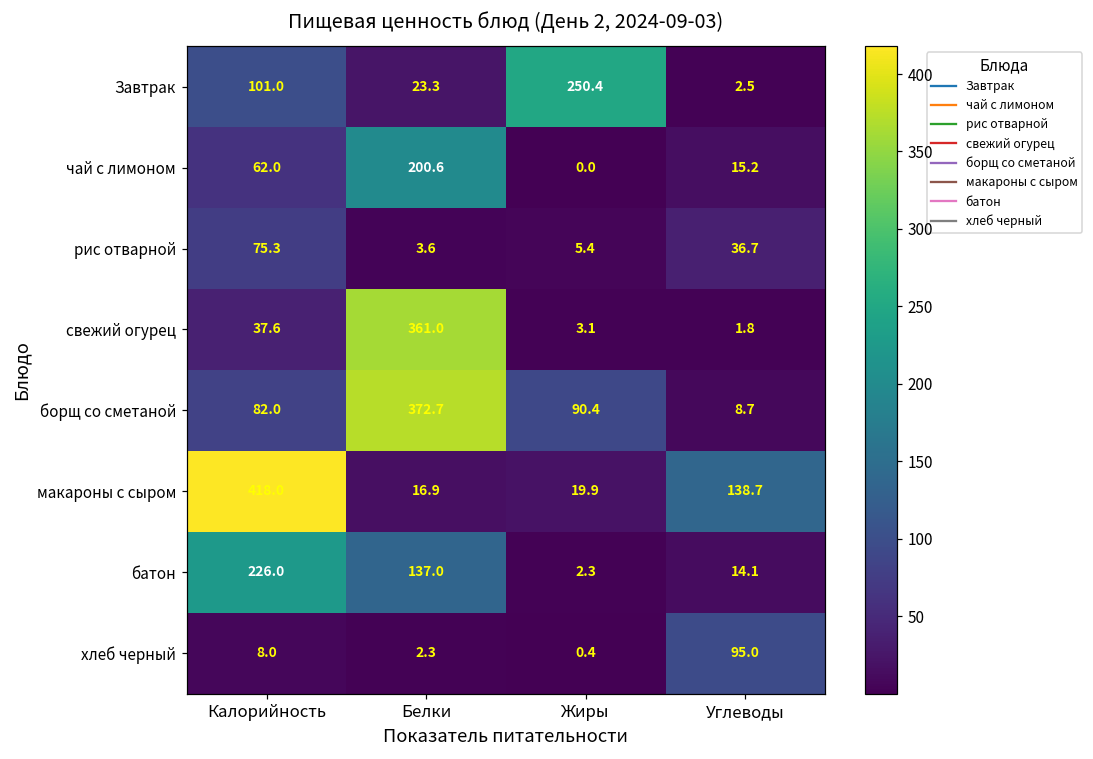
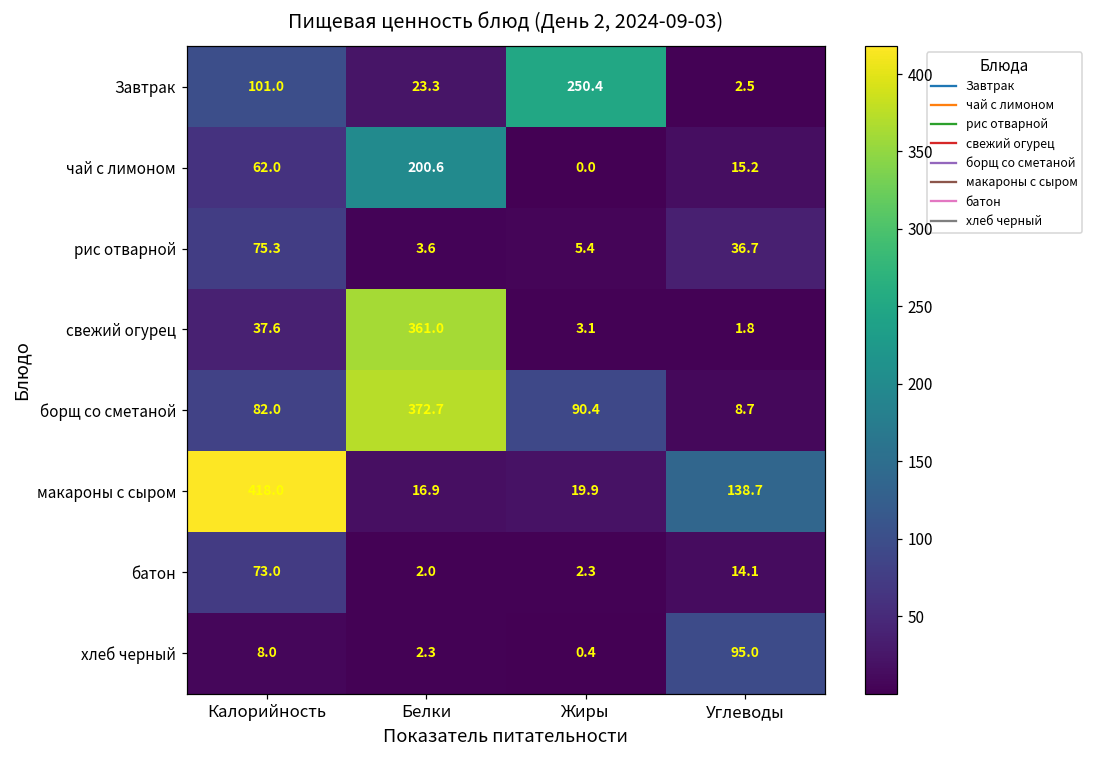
  {
    "Завтрак": {
      "Калорийность": 101.0,
      "Белки": 23.3,
      "Жиры": 250.4,
      "Углеводы": 2.5
    },
    "чай с лимоном": {
      "Калорийность": 62.0,
      "Белки": 200.6,
      "Жиры": 0.0,
      "Углеводы": 15.2
    },
    "рис отварной": {
      "Калорийность": 75.3,
      "Белки": 3.6,
      "Жиры": 5.4,
      "Углеводы": 36.7
    },
    "свежий огурец": {
      "Калорийность": 37.6,
      "Белки": 361.0,
      "Жиры": 3.1,
      "Углеводы": 1.8
    },
    "борщ со сметаной": {
      "Калорийность": 82.0,
      "Белки": 372.7,
      "Жиры": 90.4,
      "Углеводы": 8.7
    },
    "макароны с сыром": {
      "Белки": 16.9,
      "Жиры": 19.9,
      "Углеводы": 138.7
    },
    "батон": {
-     "Калорийность": 226.0,
-     "Белки": 137.0,
+     "Калорийность": 73.0,
+     "Белки": 2.0,
      "Жиры": 2.3,
      "Углеводы": 14.1
    },
    "хлеб черный": {
      "Калорийность": 8.0,
      "Белки": 2.3,
      "Жиры": 0.4,
      "Углеводы": 95.0
    }
  }
